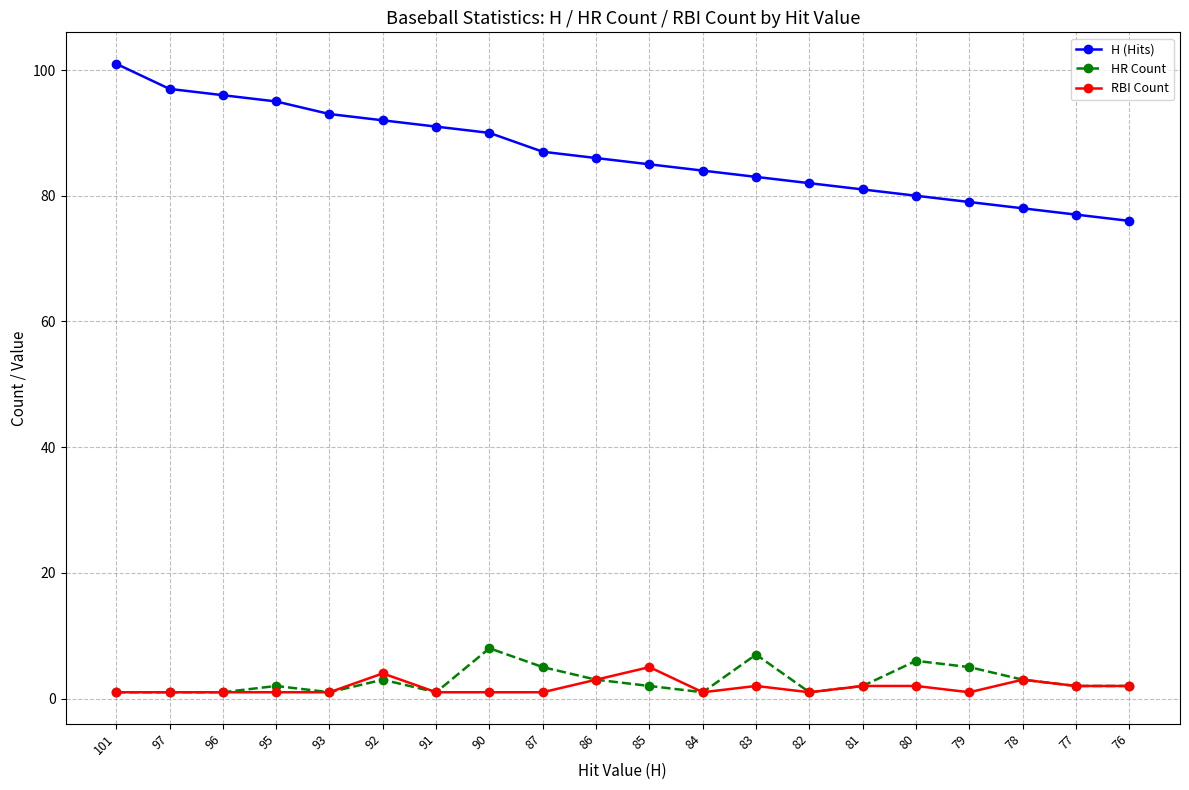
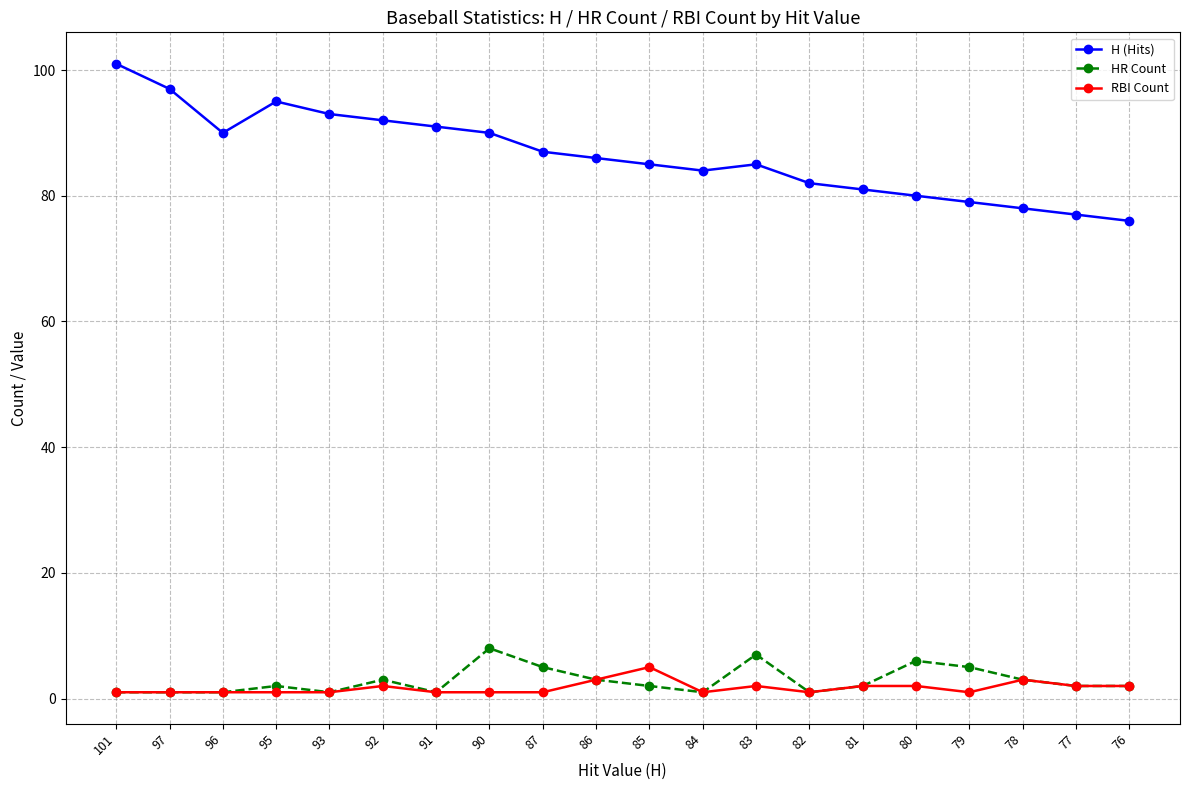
  {
    "H (Hits)": {
      "101": 101,
      "97": 97,
-     "96": 96,
+     "96": 90,
      "95": 95,
      "93": 93,
      "92": 92,
      "91": 91,
      "90": 90,
      "87": 87,
      "86": 86,
      "85": 85,
      "84": 84,
-     "83": 83,
+     "83": 85,
      "82": 82,
      "81": 81,
      "80": 80,
      "79": 79,
      "78": 78,
      "77": 77,
      "76": 76
    },
    "HR Count": {
      "95": 2,
      "92": 3,
      "90": 8,
      "87": 5,
      "85": 2,
      "83": 7,
      "80": 6,
      "79": 5
    },
    "RBI Count": {
      "95": 1,
-     "92": 4,
+     "92": 2,
      "90": 1,
      "87": 1,
      "85": 5,
      "83": 2,
      "80": 2,
      "79": 1
    }
  }
